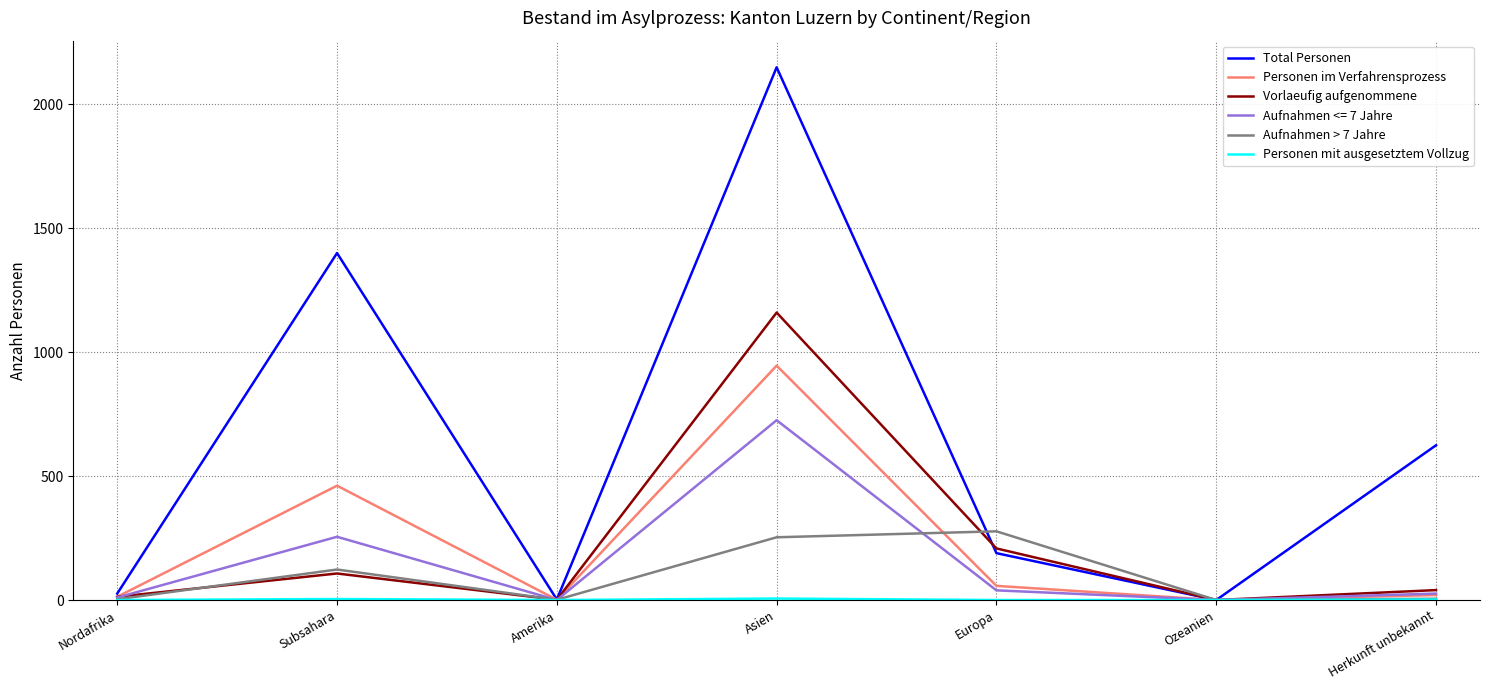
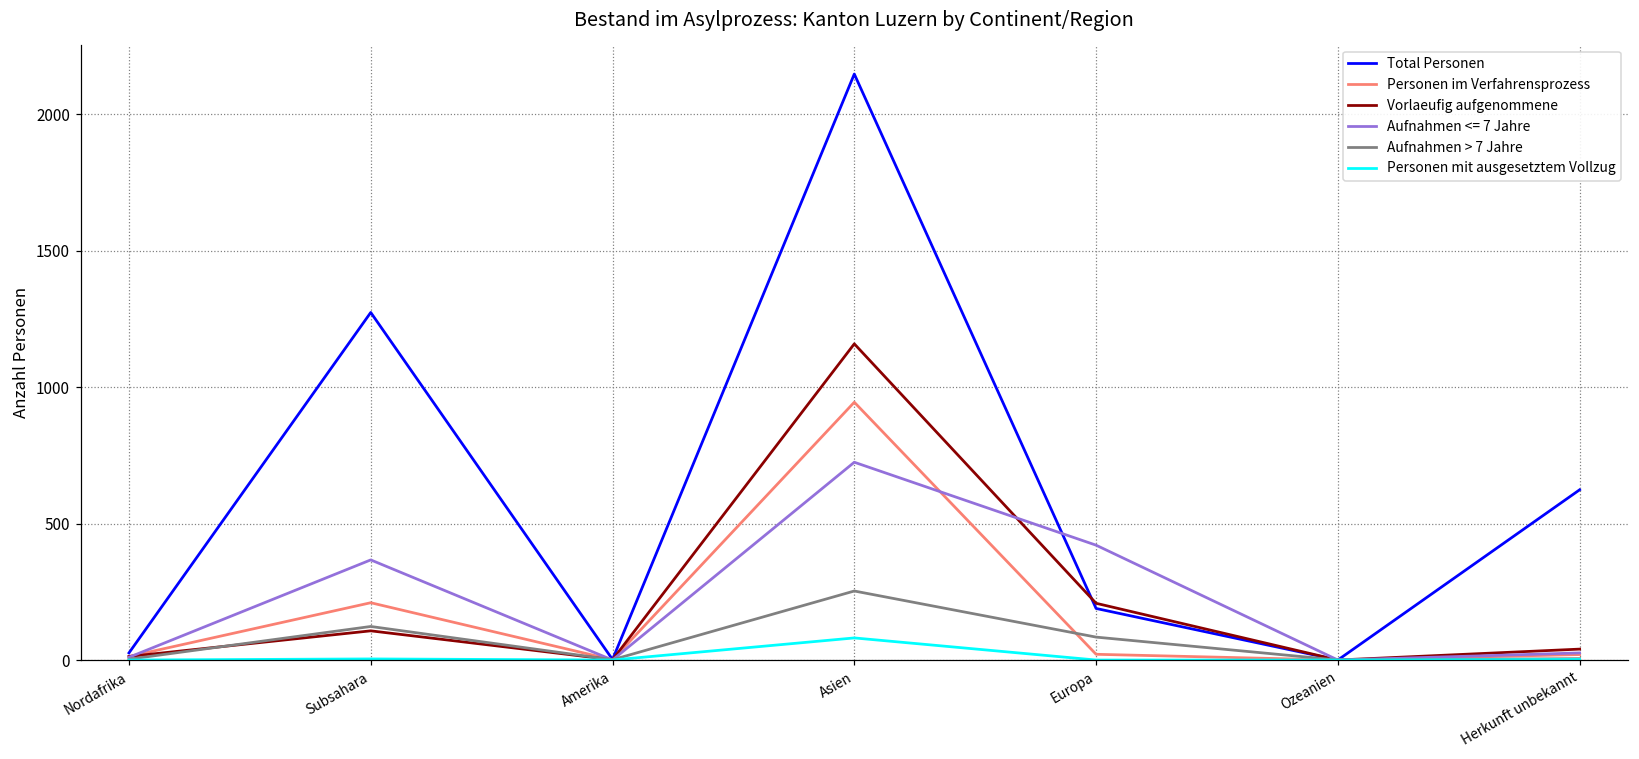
  {
    "Total Personen": {
      "Nordafrika": 30,
-     "Subsahara": 1400,
+     "Subsahara": 1270,
      "Asien": 2150,
      "Europa": 190,
      "Herkunft unbekannt": 620
    },
    "Personen im Verfahrensprozess": {
-     "Subsahara": 460,
+     "Subsahara": 210,
      "Asien": 950,
-     "Europa": 60
+     "Europa": 20
    },
    "Vorlaeufig aufgenommene": {
      "Subsahara": 110,
      "Asien": 1160,
      "Europa": 210,
      "Herkunft unbekannt": 40
    },
    "Aufnahmen <= 7 Jahre": {
-     "Subsahara": 260,
+     "Subsahara": 370,
      "Asien": 730,
-     "Europa": 40
+     "Europa": 420
    },
    "Aufnahmen > 7 Jahre": {
      "Subsahara": 120,
      "Asien": 250,
-     "Europa": 280
+     "Europa": 80
    },
    "Personen mit ausgesetztem Vollzug": {
      "Subsahara": 0,
-     "Asien": 10,
+     "Asien": 80,
      "Europa": 0
    }
  }
